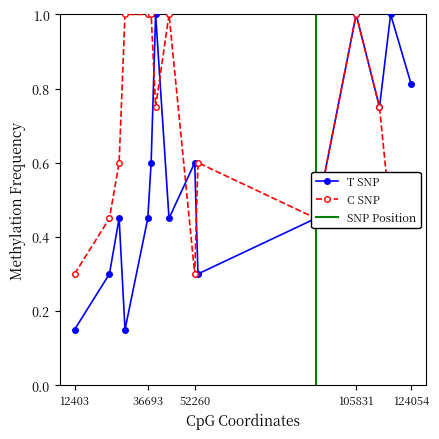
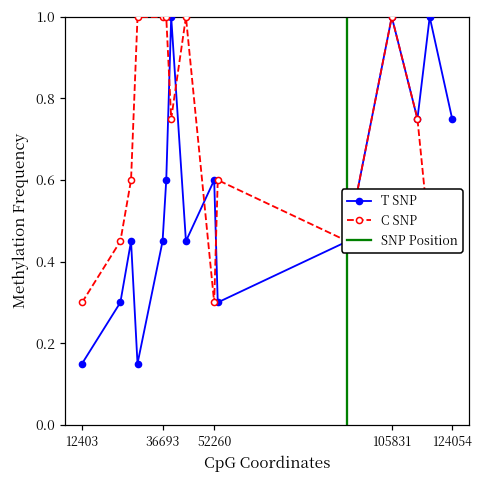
  {
    "T SNP": {
      "12403": 0.15,
      "36693": 0.45,
      "52260": 0.60,
-     "124054": 0.81
+     "124054": 0.75
    },
    "C SNP": {
      "12403": 0.30,
      "36693": 1.00,
      "52260": 0.30
    }
  }
